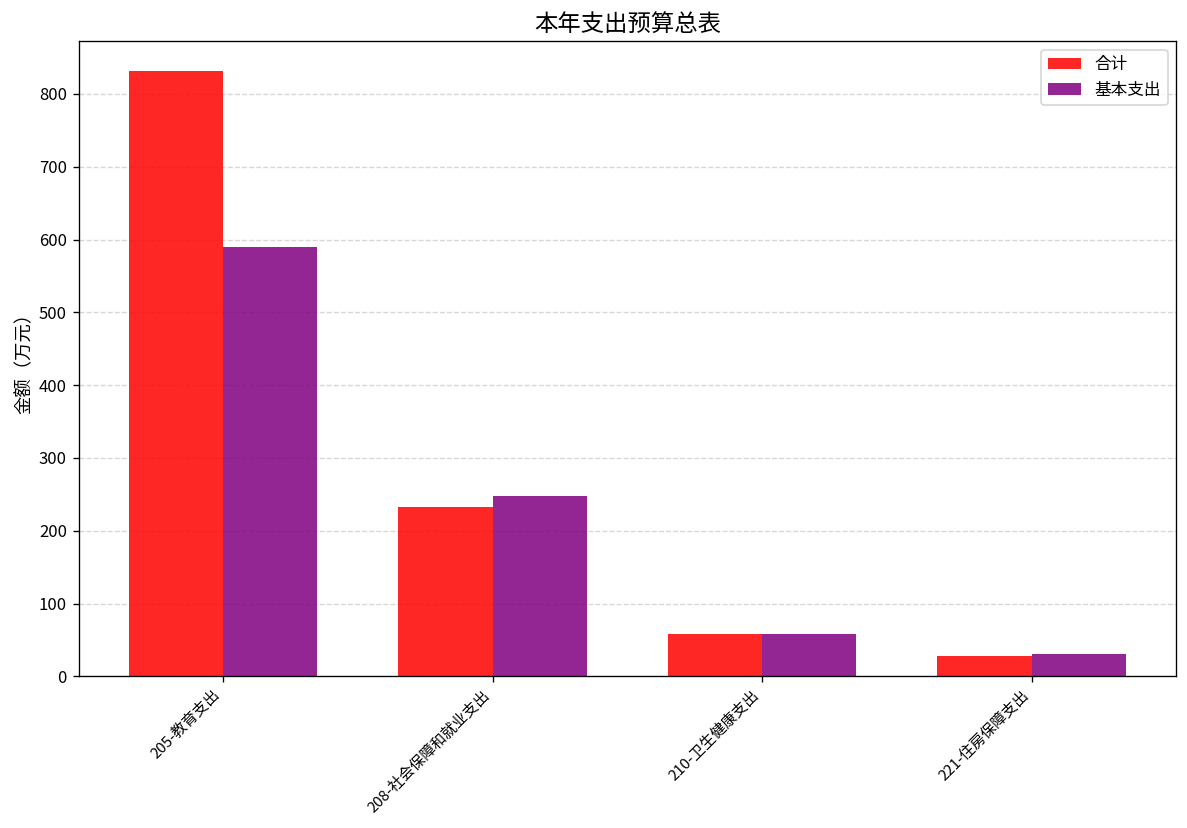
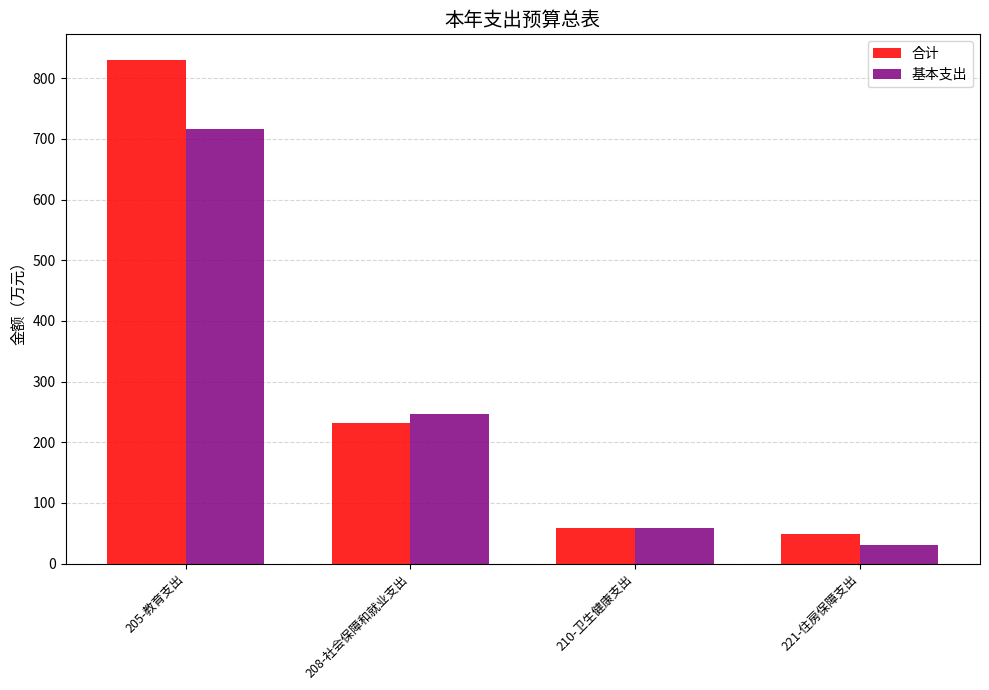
  {
    "合计": {
      "205-教育支出": 830,
      "208-社会保障和就业支出": 230,
      "210-卫生健康支出": 60,
-     "221-住房保障支出": 30
+     "221-住房保障支出": 50
    },
    "基本支出": {
-     "205-教育支出": 590,
+     "205-教育支出": 720,
      "208-社会保障和就业支出": 250,
      "210-卫生健康支出": 60,
      "221-住房保障支出": 30
    }
  }
